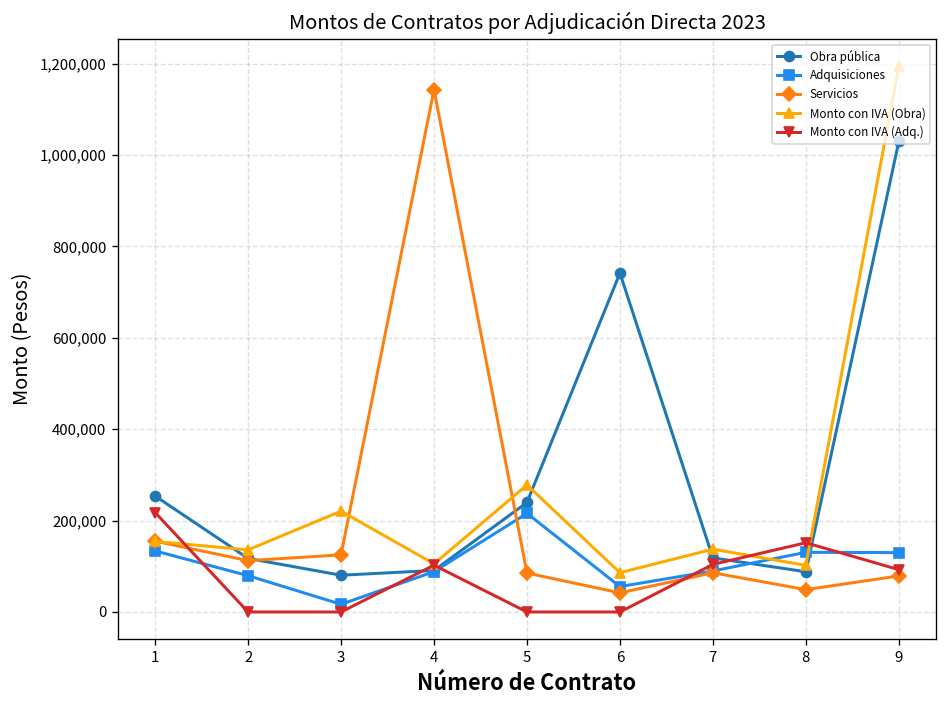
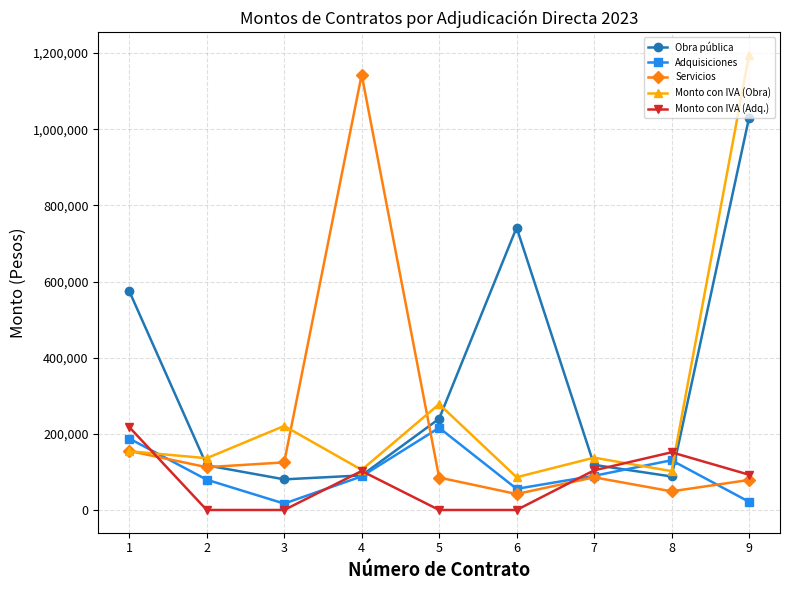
  {
    "Obra pública": {
-     "1": "250,000",
+     "1": "570,000",
      "3": "80,000",
      "5": "240,000",
      "6": "740,000",
      "7": "120,000",
      "8": "90,000"
    },
    "Adquisiciones": {
-     "1": "130,000",
+     "1": "190,000",
      "2": "80,000",
      "3": "20,000",
      "5": "220,000",
      "6": "60,000",
      "8": "130,000",
-     "9": "130,000"
+     "9": "20,000"
    },
    "Monto con IVA (Adq.)": {
      "1": "220,000",
      "2": "0",
      "3": "0",
      "5": "0",
      "6": "0",
      "7": "100,000",
      "8": "150,000",
      "9": "90,000"
    }
  }
